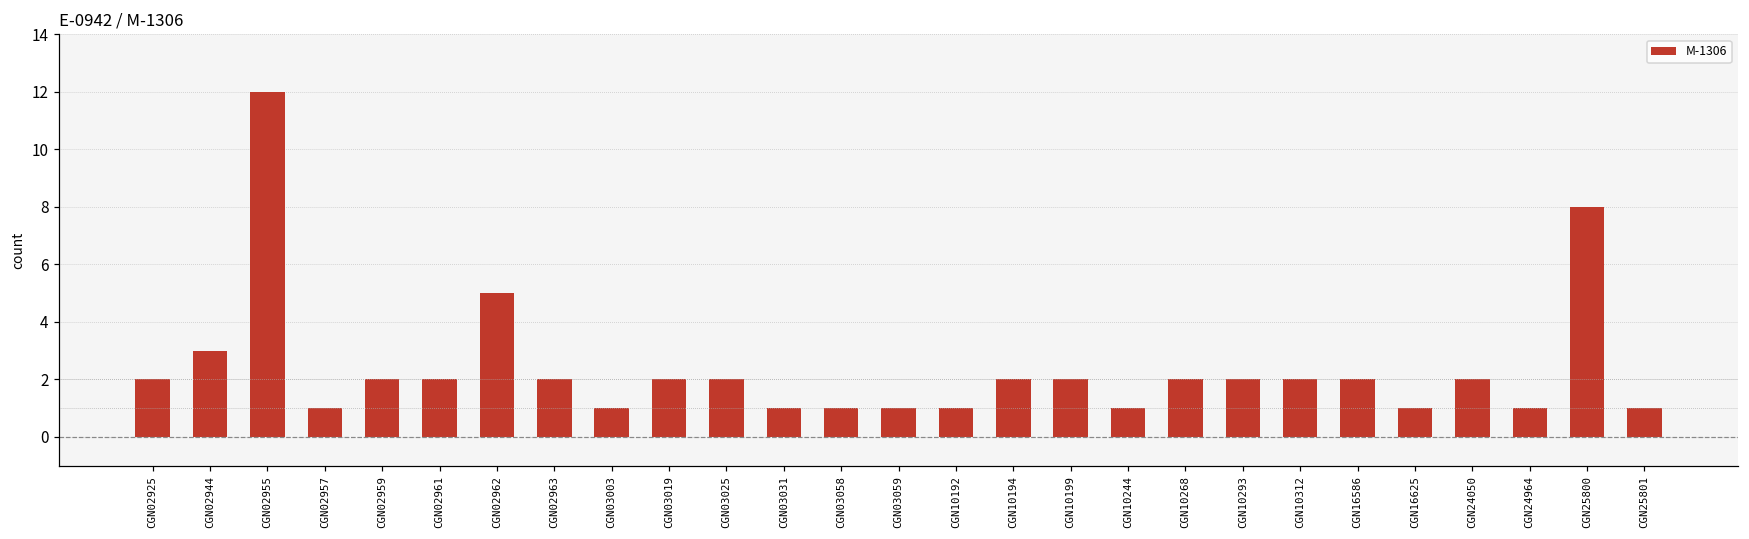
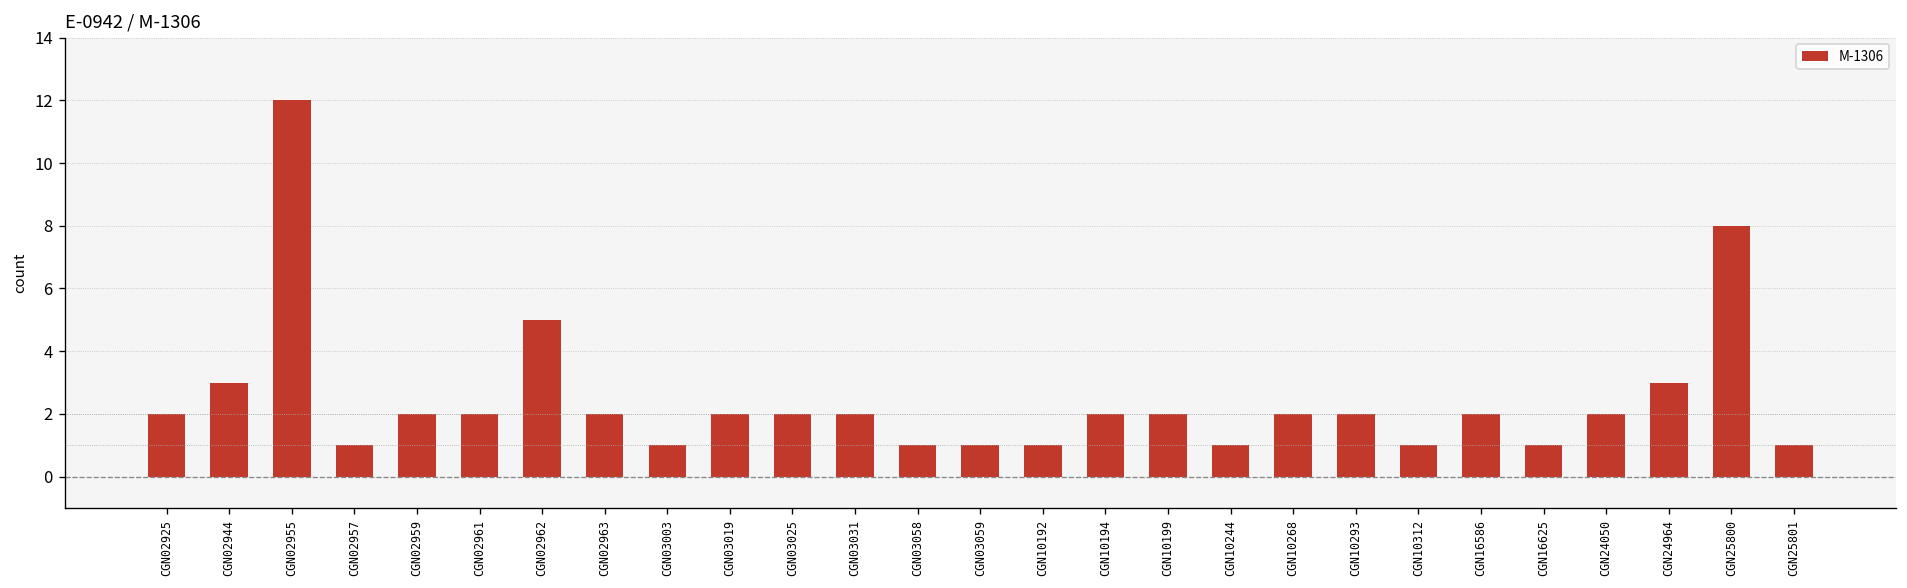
  {
    "CGN02925": 2,
    "CGN02944": 3,
    "CGN02955": 12,
    "CGN02957": 1,
    "CGN02959": 2,
    "CGN02961": 2,
    "CGN02962": 5,
    "CGN02963": 2,
    "CGN03003": 1,
    "CGN03019": 2,
    "CGN03025": 2,
-   "CGN03031": 1,
+   "CGN03031": 2,
    "CGN03058": 1,
    "CGN03059": 1,
    "CGN10192": 1,
    "CGN10194": 2,
    "CGN10199": 2,
    "CGN10244": 1,
    "CGN10268": 2,
    "CGN10293": 2,
-   "CGN10312": 2,
+   "CGN10312": 1,
    "CGN16586": 2,
    "CGN16625": 1,
    "CGN24050": 2,
-   "CGN24964": 1,
+   "CGN24964": 3,
    "CGN25800": 8,
    "CGN25801": 1
  }
